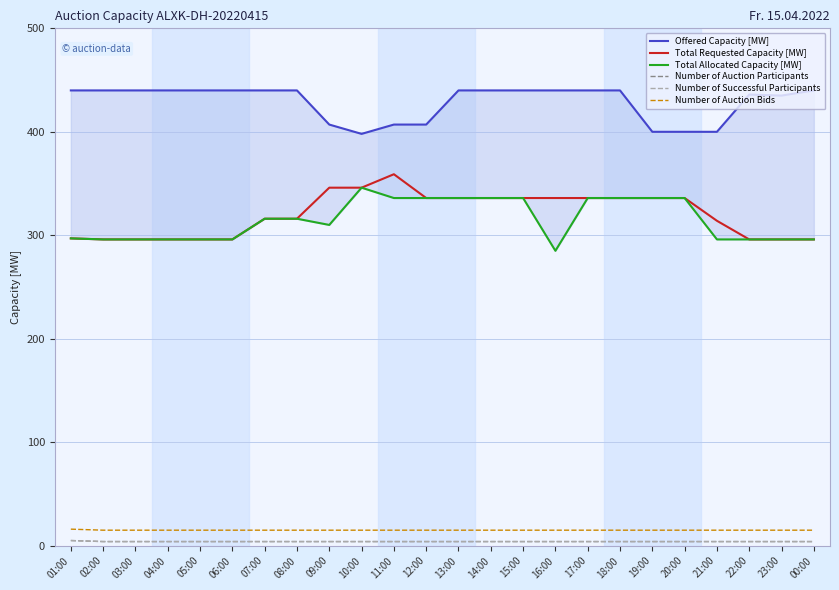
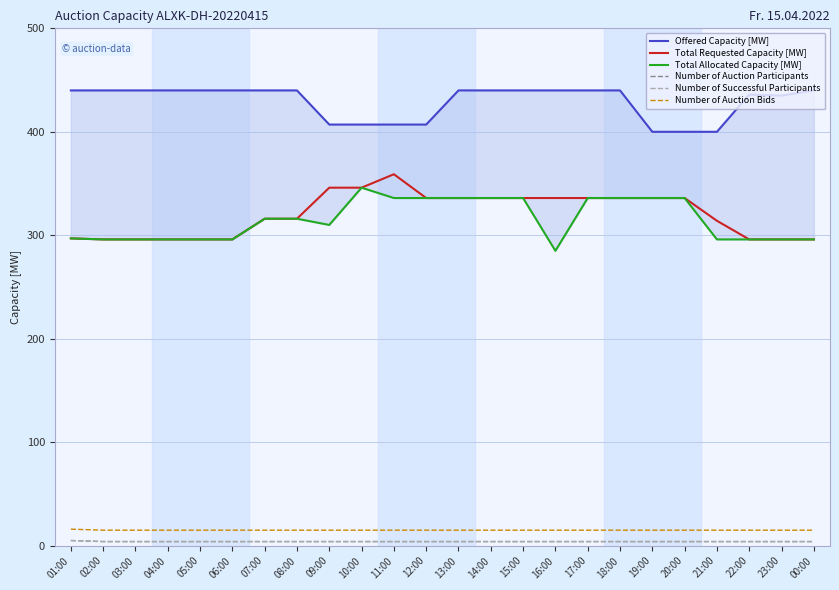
  {
    "Offered Capacity [MW]": {
      "01:00": 440,
      "02:00": 440,
      "03:00": 440,
      "04:00": 440,
      "05:00": 440,
      "06:00": 440,
      "07:00": 440,
      "08:00": 440,
      "09:00": 407,
-     "10:00": 398,
+     "10:00": 407,
      "11:00": 407,
      "12:00": 407,
      "13:00": 440,
      "14:00": 440,
      "15:00": 440,
      "16:00": 440,
      "17:00": 440,
      "18:00": 440,
      "19:00": 400,
      "20:00": 400,
      "21:00": 400
    },
    "Total Requested Capacity [MW]": {
      "09:00": 346,
      "11:00": 359,
      "16:00": 336,
      "21:00": 314
    },
    "Total Allocated Capacity [MW]": {
      "09:00": 310,
      "11:00": 336,
      "16:00": 285,
      "21:00": 296
    },
    "Number of Successful Participants": {
      "01:00": 5,
      "02:00": 4,
      "03:00": 4,
      "04:00": 4,
      "05:00": 4,
      "06:00": 4,
      "07:00": 4,
      "08:00": 4,
      "09:00": 4,
      "10:00": 4,
      "11:00": 4,
      "12:00": 4,
      "13:00": 4,
      "14:00": 4,
      "15:00": 4,
      "16:00": 4,
      "17:00": 4,
      "18:00": 4,
      "19:00": 4,
      "20:00": 4,
      "21:00": 4,
      "22:00": 4,
      "23:00": 4,
      "00:00": 4
    },
    "Number of Auction Bids": {
      "01:00": 16,
      "02:00": 15,
      "03:00": 15,
      "04:00": 15,
      "05:00": 15,
      "06:00": 15,
      "07:00": 15,
      "08:00": 15,
      "09:00": 15,
      "10:00": 15,
      "11:00": 15,
      "12:00": 15,
      "13:00": 15,
      "14:00": 15,
      "15:00": 15,
      "16:00": 15,
      "17:00": 15,
      "18:00": 15,
      "19:00": 15,
      "20:00": 15,
      "21:00": 15,
      "22:00": 15,
      "23:00": 15,
      "00:00": 15
    }
  }
